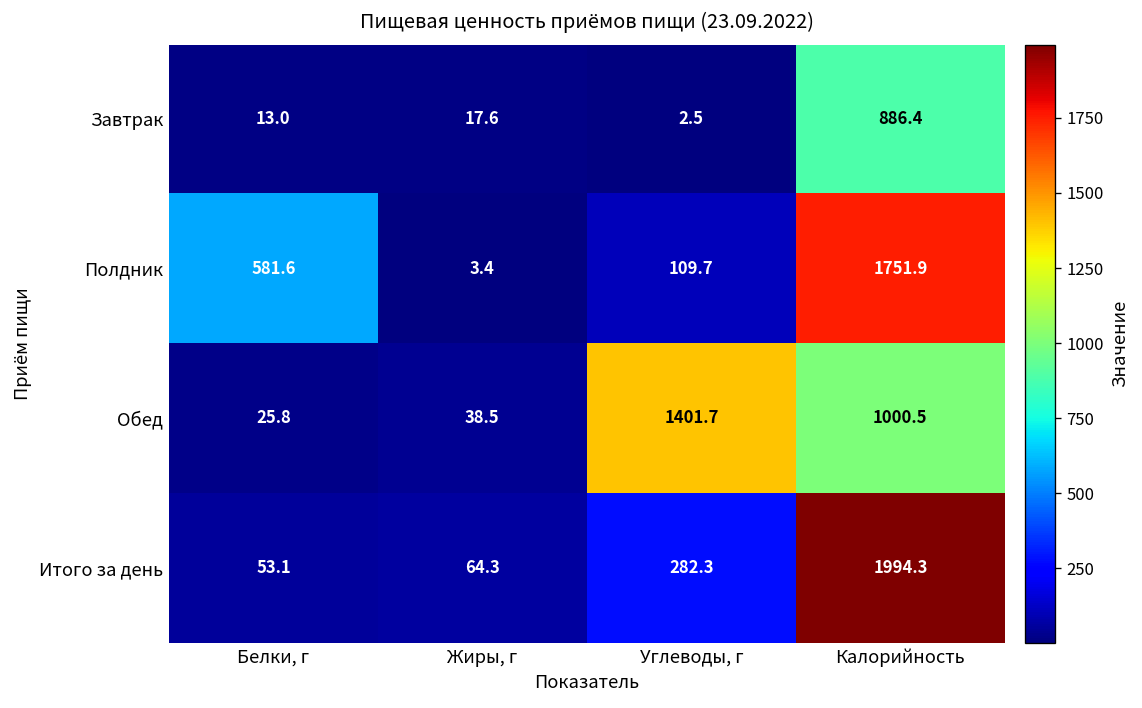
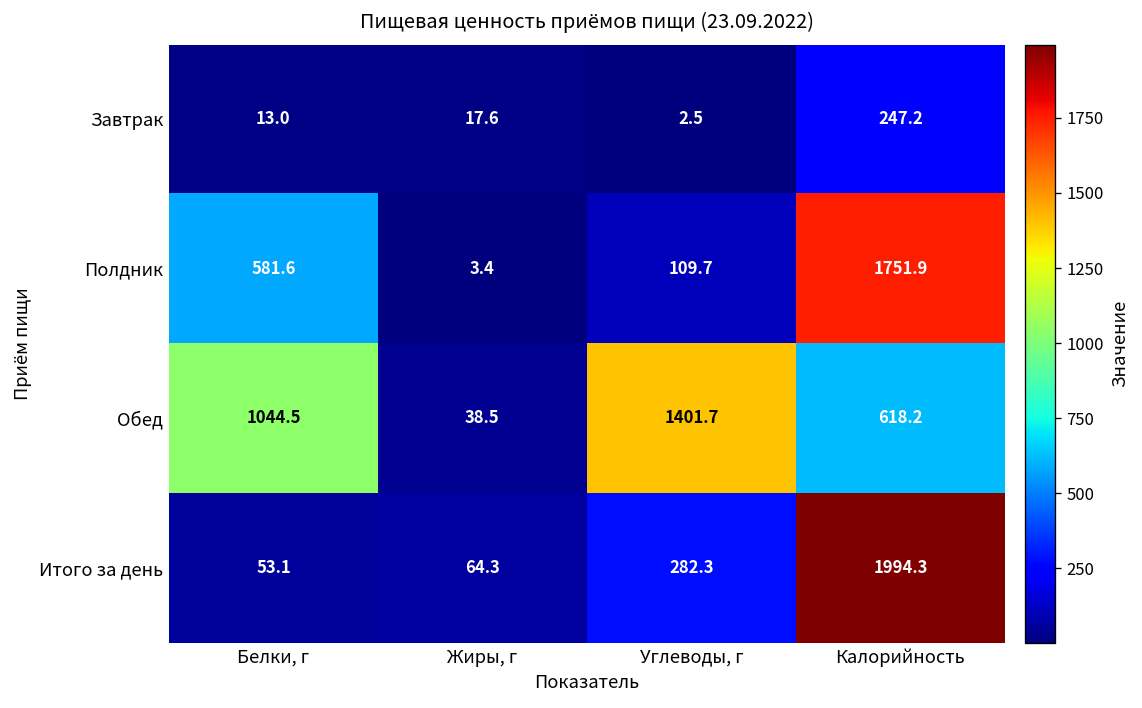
  {
    "Завтрак": {
      "Белки, г": 13.0,
      "Жиры, г": 17.6,
      "Углеводы, г": 2.5,
-     "Калорийность": 886.4
+     "Калорийность": 247.2
    },
    "Полдник": {
      "Белки, г": 581.6,
      "Жиры, г": 3.4,
      "Углеводы, г": 109.7,
      "Калорийность": 1751.9
    },
    "Обед": {
-     "Белки, г": 25.8,
+     "Белки, г": 1044.5,
      "Жиры, г": 38.5,
      "Углеводы, г": 1401.7,
-     "Калорийность": 1000.5
+     "Калорийность": 618.2
    },
    "Итого за день": {
      "Белки, г": 53.1,
      "Жиры, г": 64.3,
      "Углеводы, г": 282.3,
      "Калорийность": 1994.3
    }
  }
